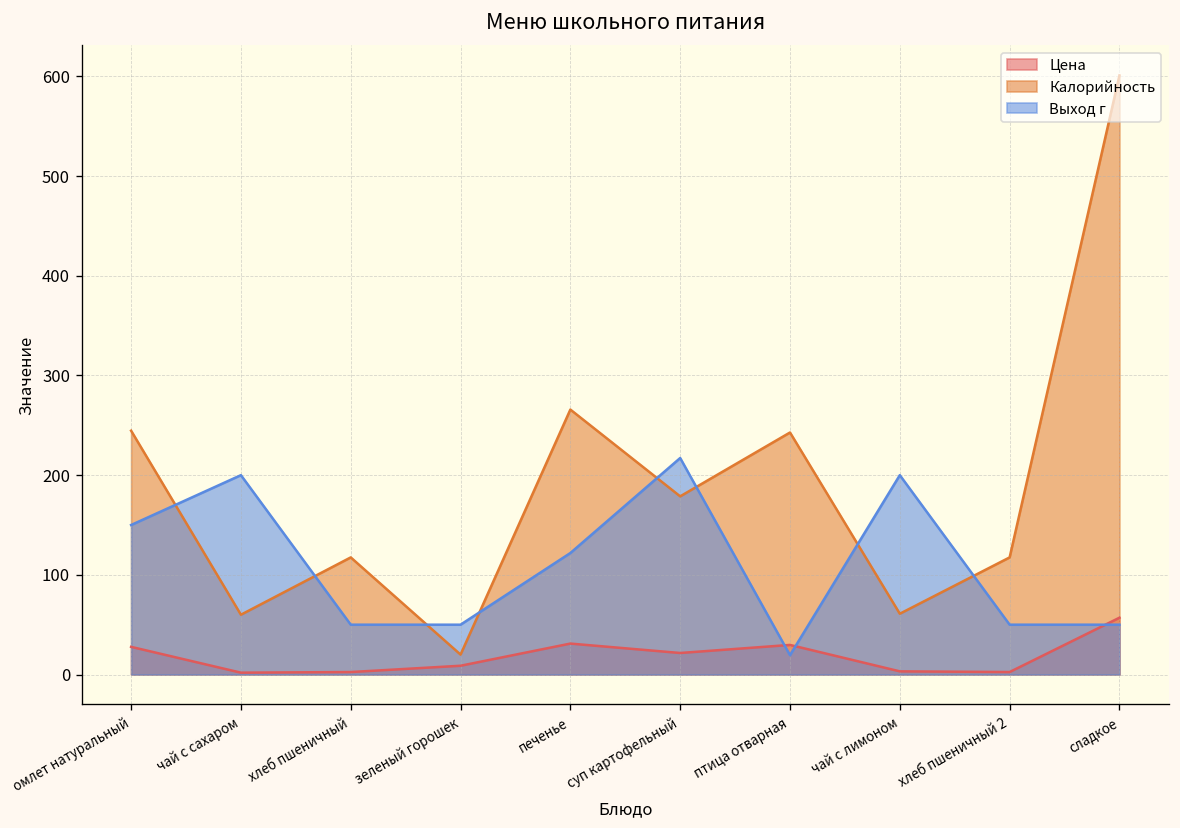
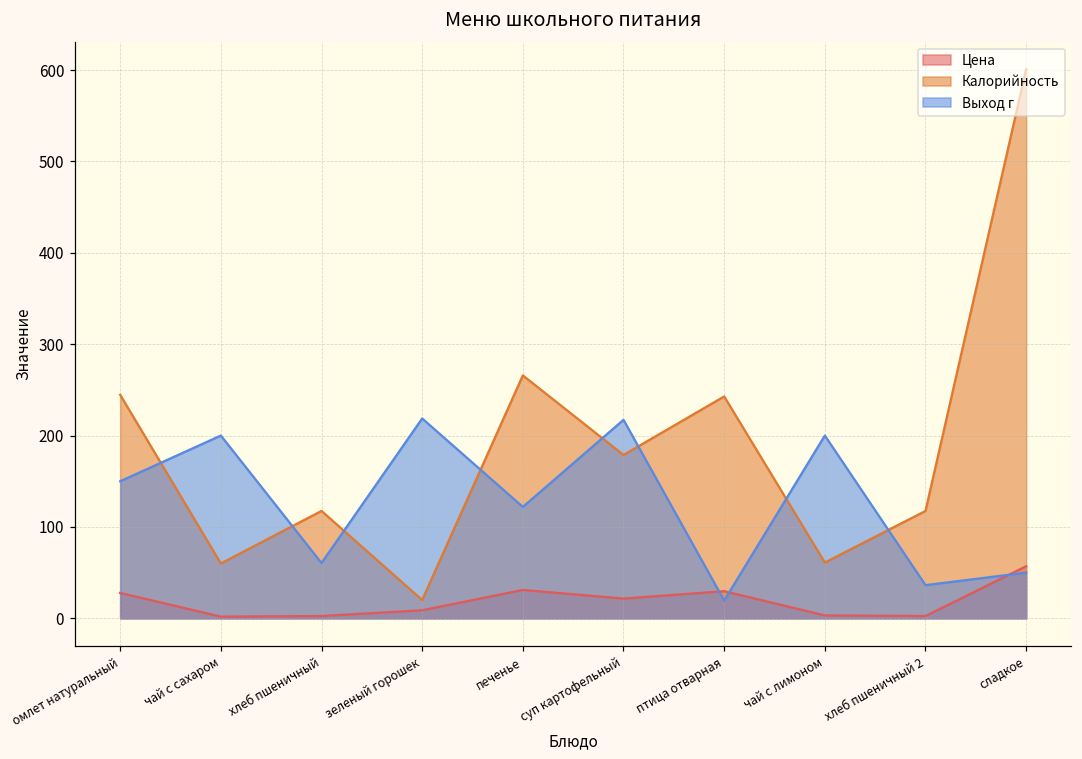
  {
    "Выход г": {
      "омлет натуральный": 150,
      "чай с сахаром": 200,
-     "хлеб пшеничный": 50,
-     "зеленый горошек": 50,
+     "хлеб пшеничный": 60,
+     "зеленый горошек": 220,
      "печенье": 120,
      "суп картофельный": 220,
      "птица отварная": 20,
      "чай с лимоном": 200,
-     "хлеб пшеничный 2": 50,
+     "хлеб пшеничный 2": 40,
      "сладкое": 50
    }
  }
